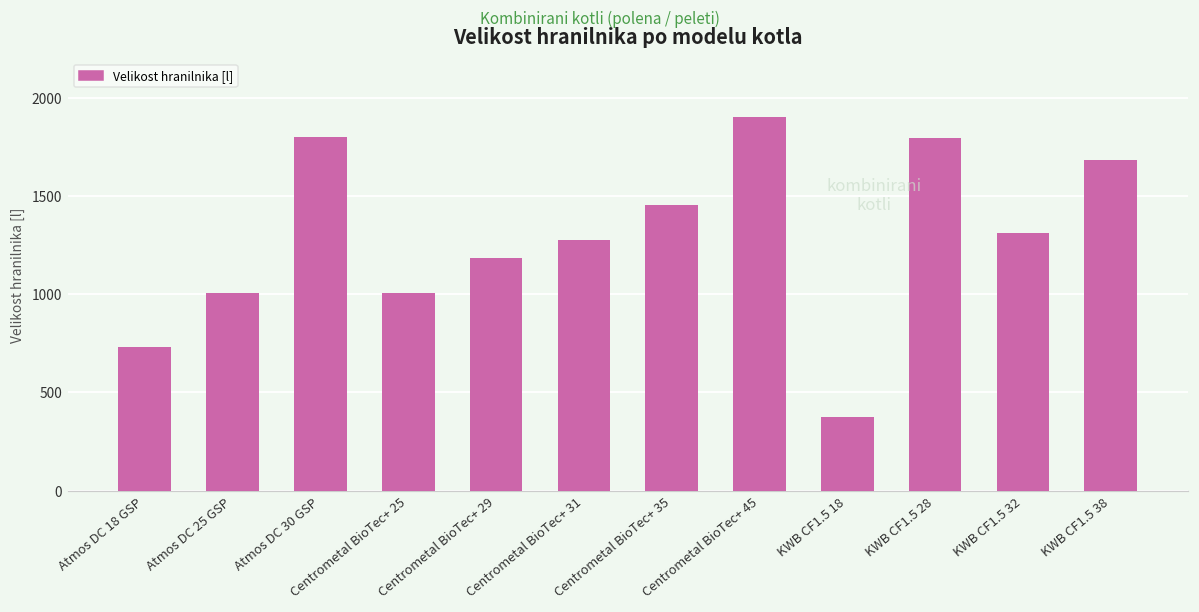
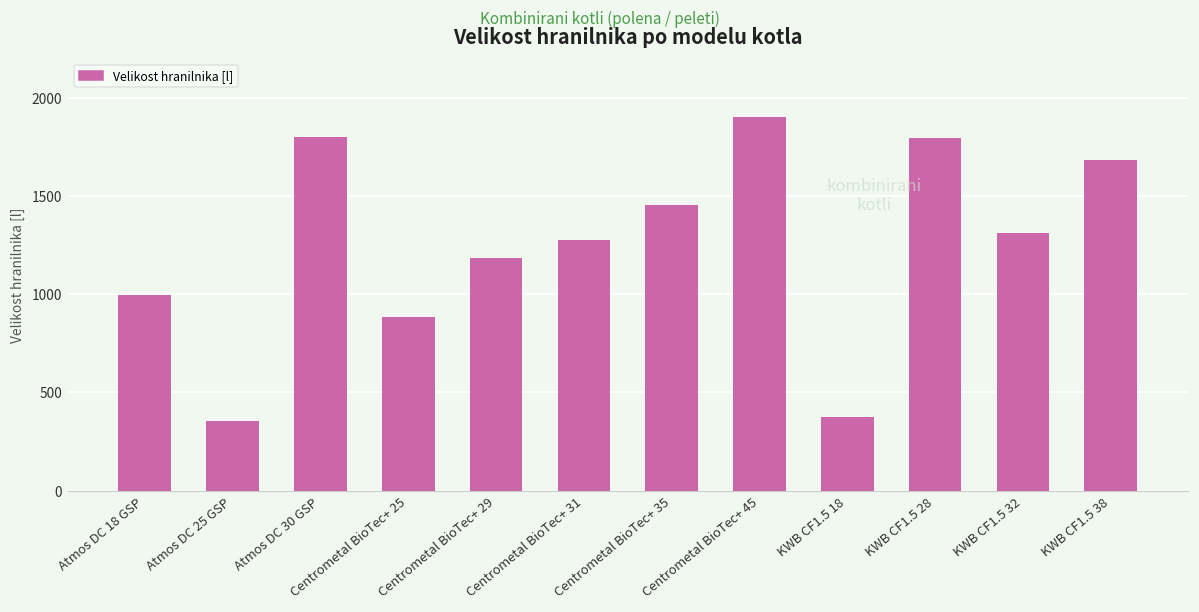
  {
-   "Atmos DC 18 GSP": 730,
-   "Atmos DC 25 GSP": 1000,
+   "Atmos DC 18 GSP": 1000,
+   "Atmos DC 25 GSP": 360,
    "Atmos DC 30 GSP": 1800,
-   "Centrometal BioTec+ 25": 1000,
+   "Centrometal BioTec+ 25": 890,
    "Centrometal BioTec+ 29": 1180,
    "Centrometal BioTec+ 31": 1270,
    "Centrometal BioTec+ 35": 1450,
    "Centrometal BioTec+ 45": 1900,
    "KWB CF1.5 18": 370,
    "KWB CF1.5 28": 1790,
    "KWB CF1.5 32": 1310,
    "KWB CF1.5 38": 1680
  }
